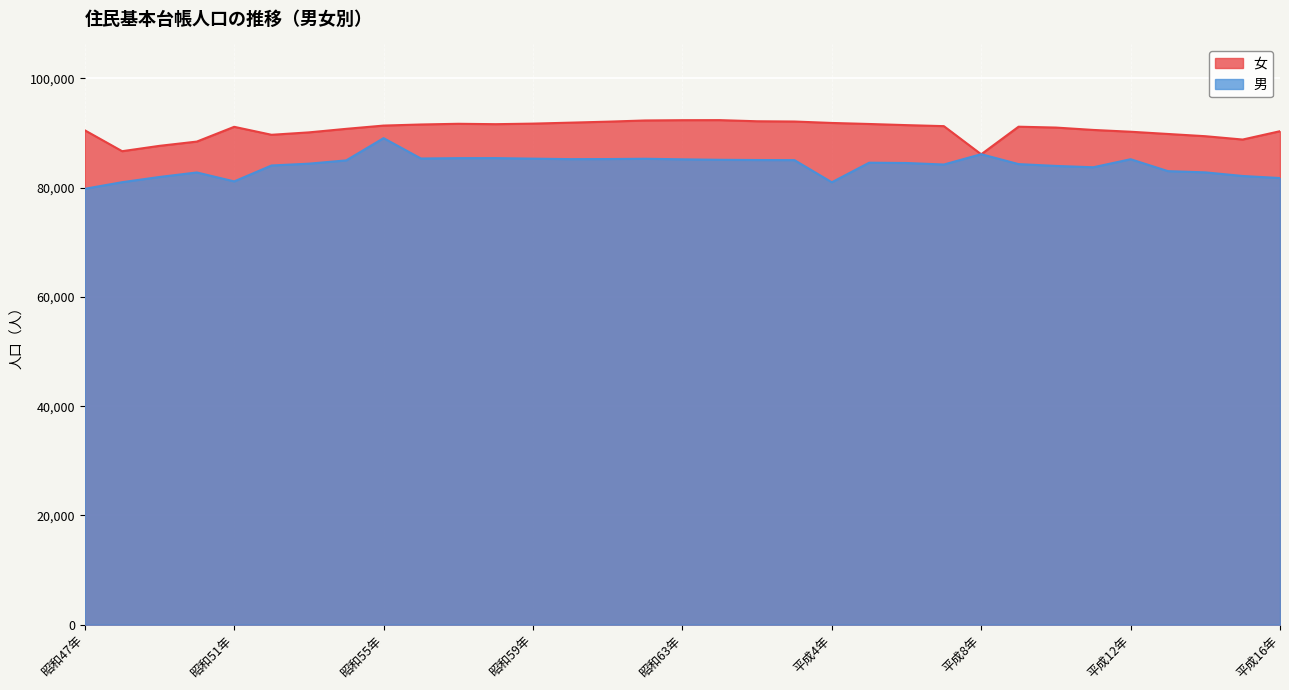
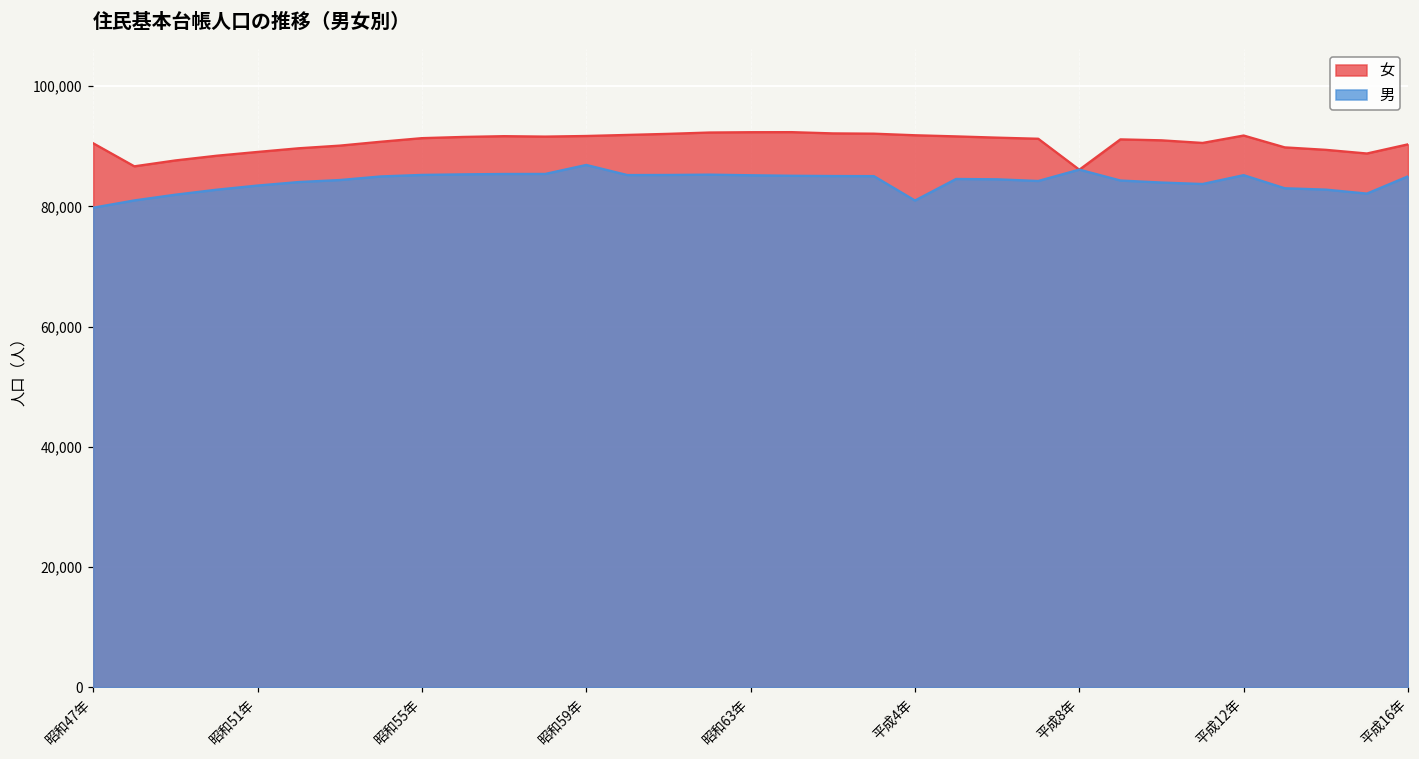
  {
    "女": {
      "昭和47年": "91,000",
-     "昭和51年": "91,000",
+     "昭和51年": "89,000",
      "昭和55年": "91,000",
      "昭和59年": "92,000",
      "昭和63年": "92,000",
      "平成4年": "92,000",
-     "平成12年": "90,000",
+     "平成12年": "92,000",
      "平成16年": "90,000"
    },
    "男": {
      "昭和47年": "80,000",
-     "昭和51年": "81,000",
-     "昭和55年": "89,000",
-     "昭和59年": "85,000",
+     "昭和51年": "83,000",
+     "昭和55年": "85,000",
+     "昭和59年": "87,000",
      "昭和63年": "85,000",
      "平成4年": "81,000",
      "平成12年": "85,000",
-     "平成16年": "82,000"
+     "平成16年": "85,000"
    }
  }
